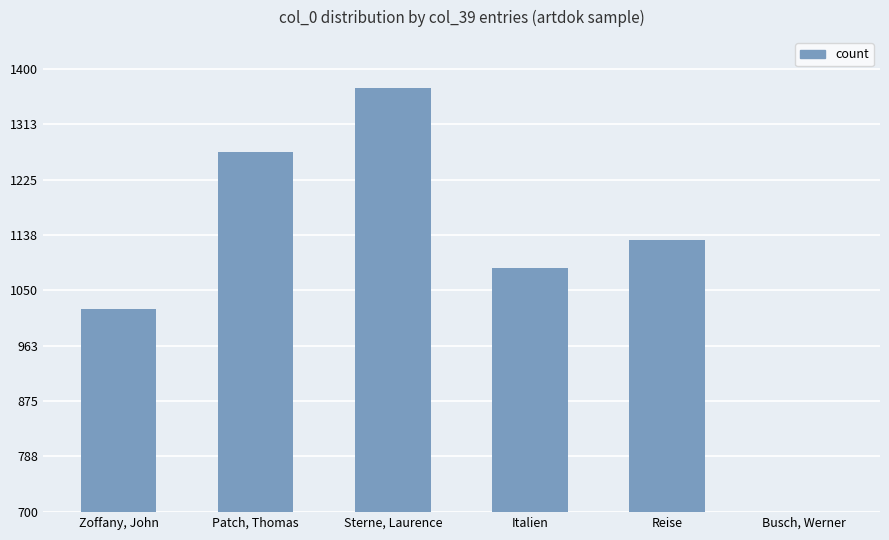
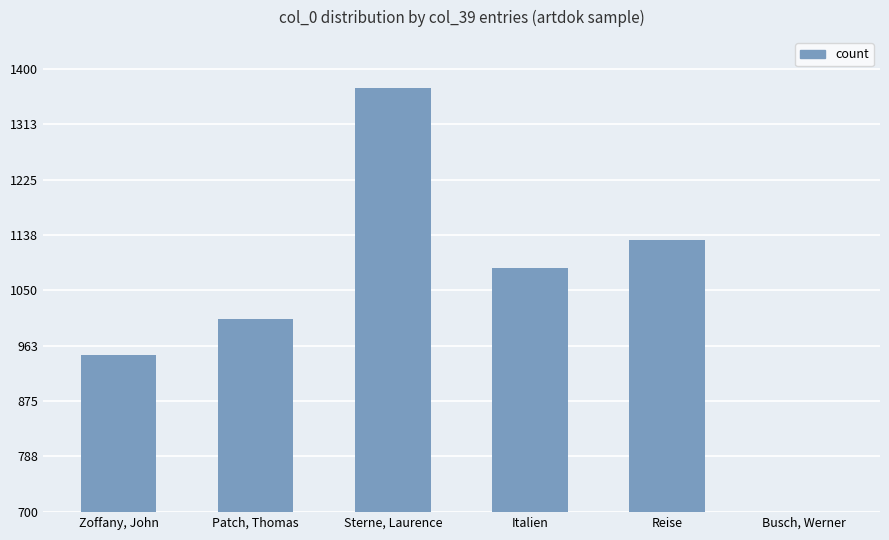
  {
-   "Zoffany, John": 1020,
-   "Patch, Thomas": 1270,
+   "Zoffany, John": 950,
+   "Patch, Thomas": 1010,
    "Sterne, Laurence": 1370,
    "Italien": 1090,
    "Reise": 1130,
    "Busch, Werner": 700
  }
